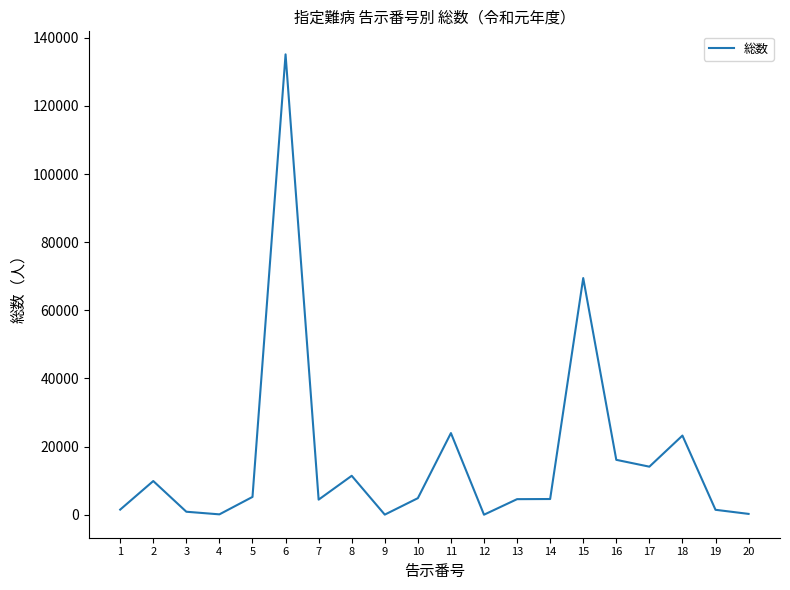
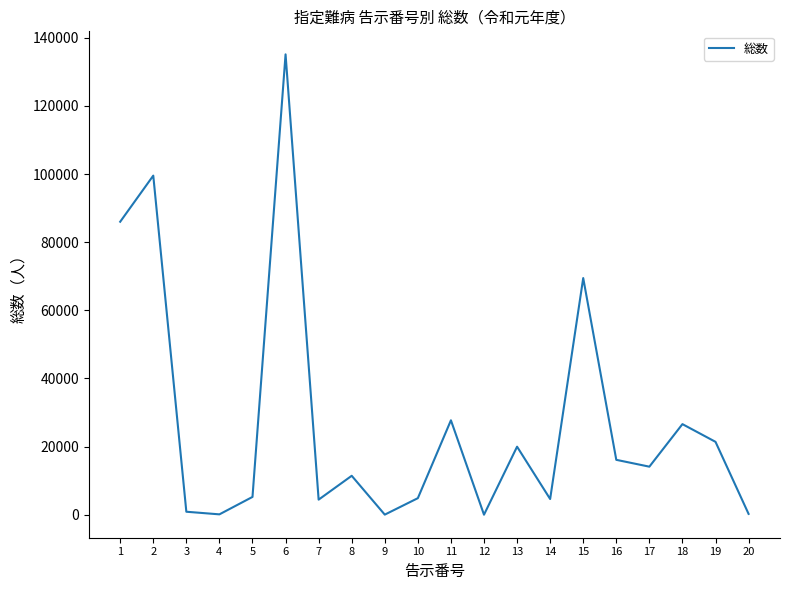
  {
-   "1": 2000,
-   "2": 10000,
+   "1": 86000,
+   "2": 100000,
    "3": 1000,
    "4": 0,
    "5": 5000,
    "6": 135000,
    "7": 4000,
    "8": 11000,
    "9": 0,
    "10": 5000,
-   "11": 24000,
+   "11": 28000,
    "12": 0,
-   "13": 5000,
+   "13": 20000,
    "14": 5000,
    "15": 69000,
    "16": 16000,
    "17": 14000,
-   "18": 23000,
-   "19": 1000,
+   "18": 27000,
+   "19": 21000,
    "20": 0
  }
